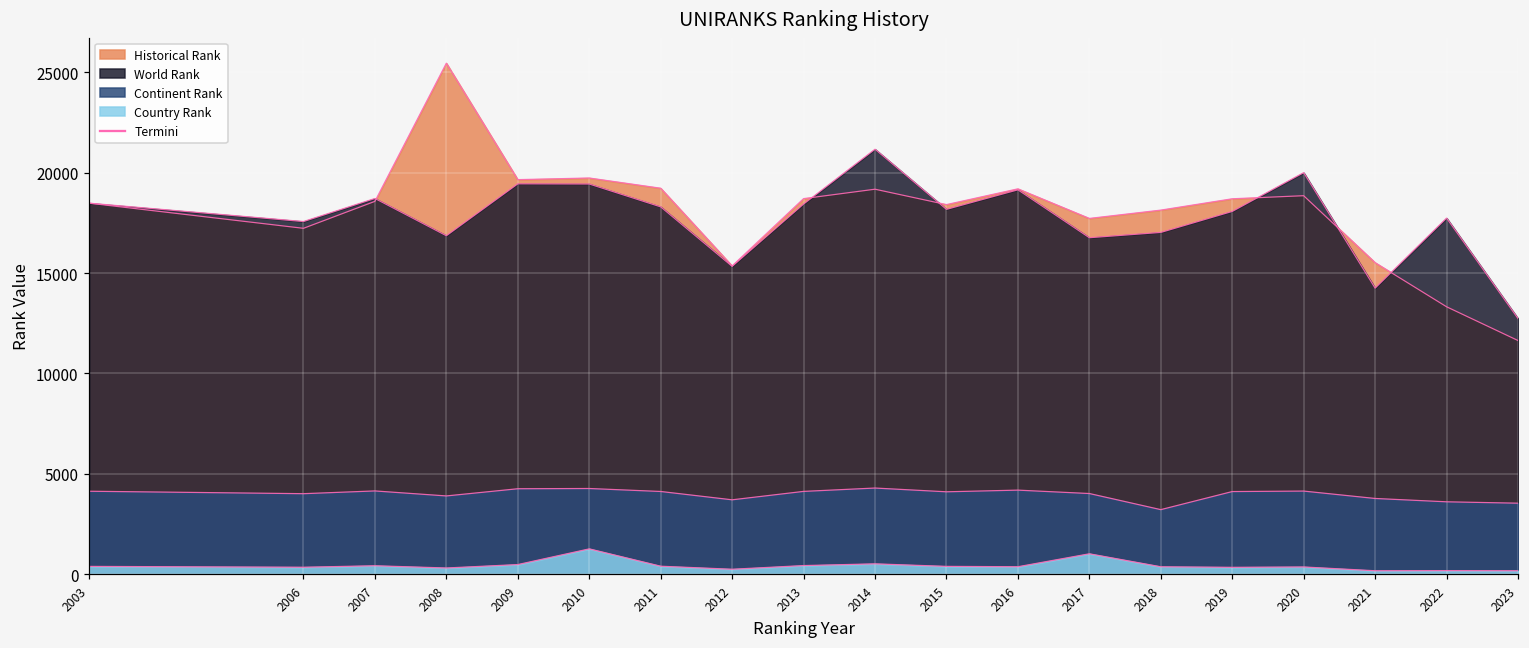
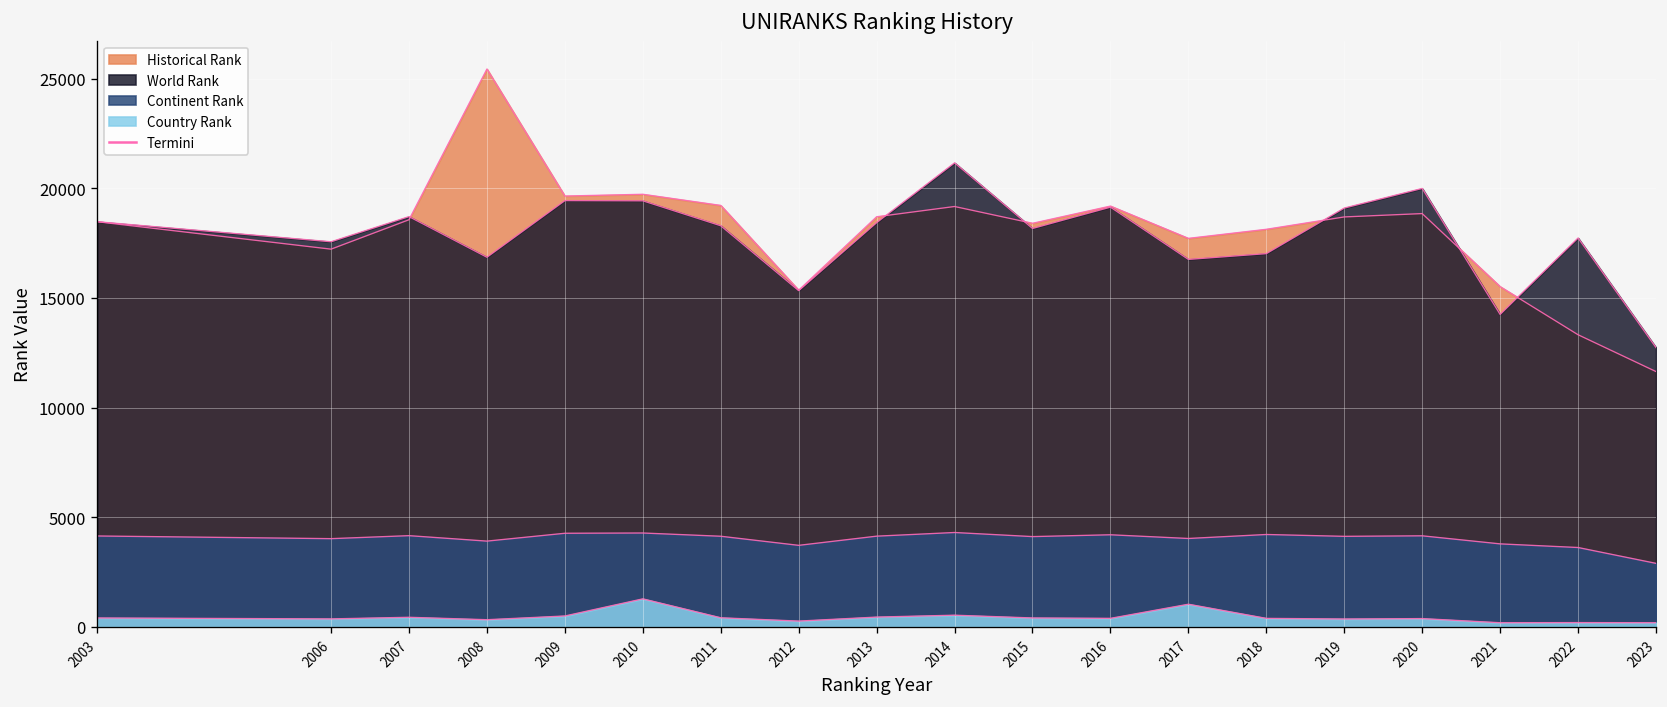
  {
    "Historical Rank": {
      "2006": 17200,
      "2008": 25400,
      "2009": 19600,
      "2010": 19700,
      "2011": 19200,
      "2013": 18700,
      "2014": 19200,
      "2015": 18400,
      "2017": 17700,
      "2018": 18100,
      "2019": 18700,
      "2020": 18800,
      "2021": 15500,
      "2022": 13300,
      "2023": 11600
    },
    "World Rank": {
      "2006": 17600,
      "2008": 16900,
      "2009": 19400,
      "2010": 19400,
      "2011": 18300,
      "2013": 18400,
      "2014": 21200,
      "2015": 18200,
      "2017": 16800,
      "2018": 17000,
-     "2019": 18100,
+     "2019": 19100,
      "2020": 20000,
      "2021": 14200,
      "2022": 17700,
      "2023": 12700
    },
    "Continent Rank": {
      "2003": 4100,
      "2006": 4000,
      "2007": 4200,
      "2008": 3900,
      "2009": 4300,
      "2010": 4300,
      "2011": 4100,
      "2012": 3700,
      "2013": 4100,
      "2014": 4300,
      "2015": 4100,
      "2016": 4200,
      "2017": 4000,
-     "2018": 3200,
+     "2018": 4200,
      "2019": 4100,
      "2020": 4100,
      "2021": 3800,
      "2022": 3600,
-     "2023": 3500
+     "2023": 2900
    },
    "Country Rank": {
      "2003": 400,
      "2006": 400,
      "2007": 400,
      "2008": 300,
      "2009": 500,
      "2010": 1300,
      "2011": 400,
      "2012": 300,
      "2013": 400,
      "2014": 500,
      "2015": 400,
      "2016": 400,
      "2017": 1000,
      "2018": 400,
      "2019": 400,
      "2020": 400,
      "2021": 200,
      "2022": 200,
      "2023": 200
    }
  }
